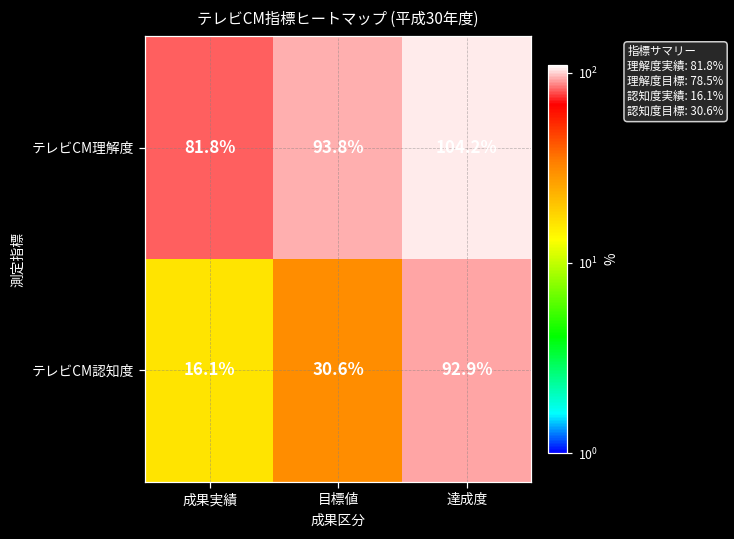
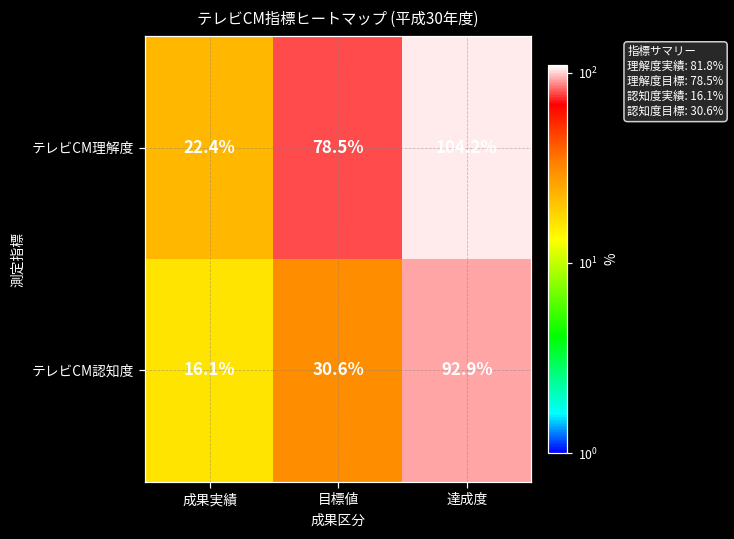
  {
    "テレビCM理解度": {
-     "成果実績": "81.8%",
-     "目標値": "93.8%"
+     "成果実績": "22.4%",
+     "目標値": "78.5%"
    },
    "テレビCM認知度": {
      "成果実績": "16.1%",
      "目標値": "30.6%",
      "達成度": "92.9%"
    }
  }
